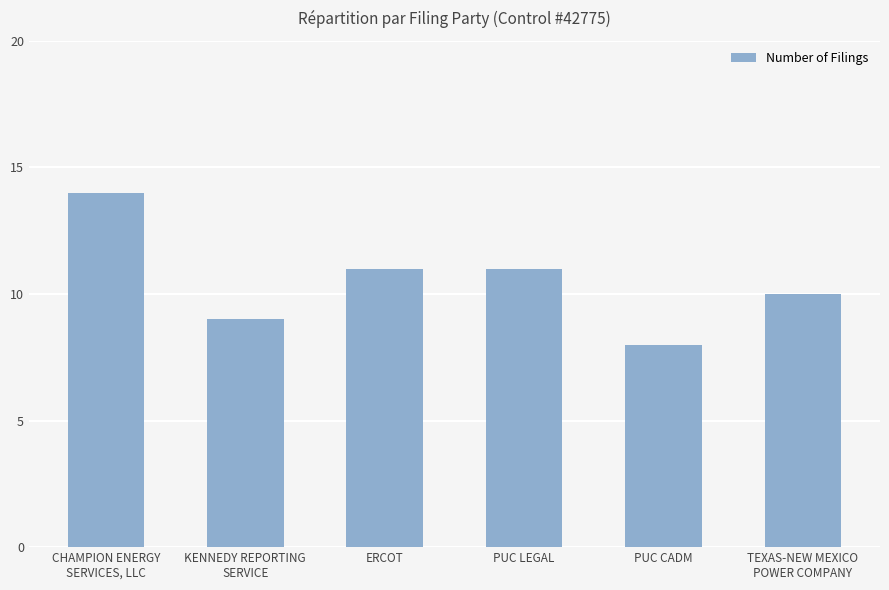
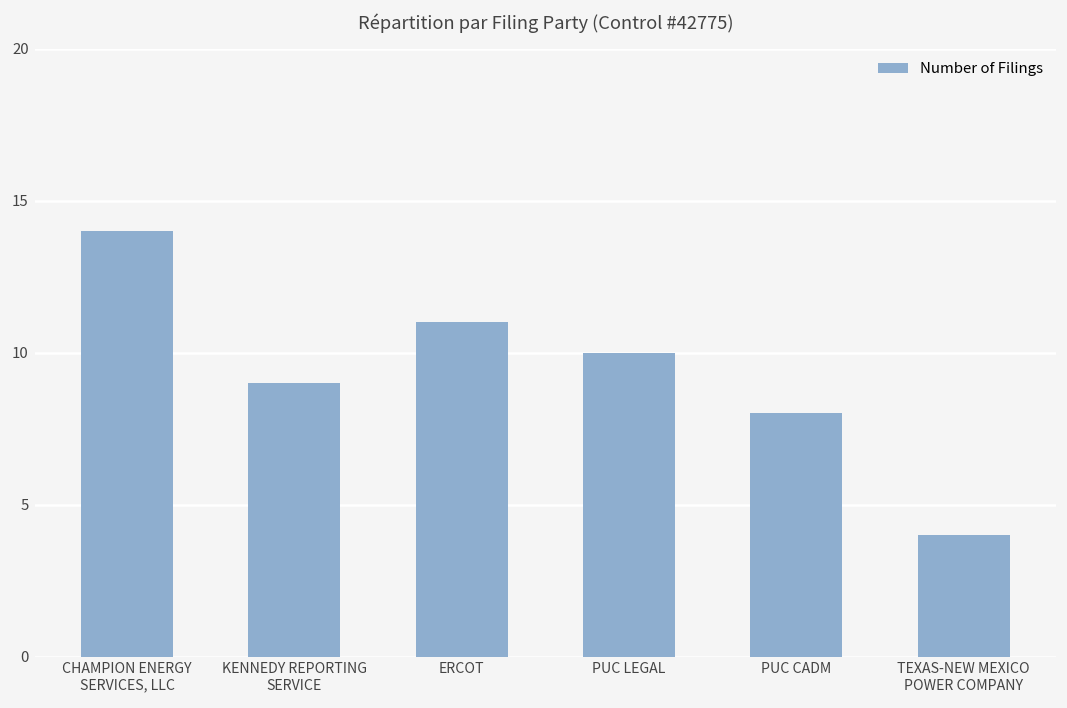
  {
    "CHAMPION ENERGY SERVICES, LLC": 14,
    "KENNEDY REPORTING SERVICE": 9,
    "ERCOT": 11,
-   "PUC LEGAL": 11,
+   "PUC LEGAL": 10,
    "PUC CADM": 8,
-   "TEXAS-NEW MEXICO POWER COMPANY": 10
+   "TEXAS-NEW MEXICO POWER COMPANY": 4
  }
